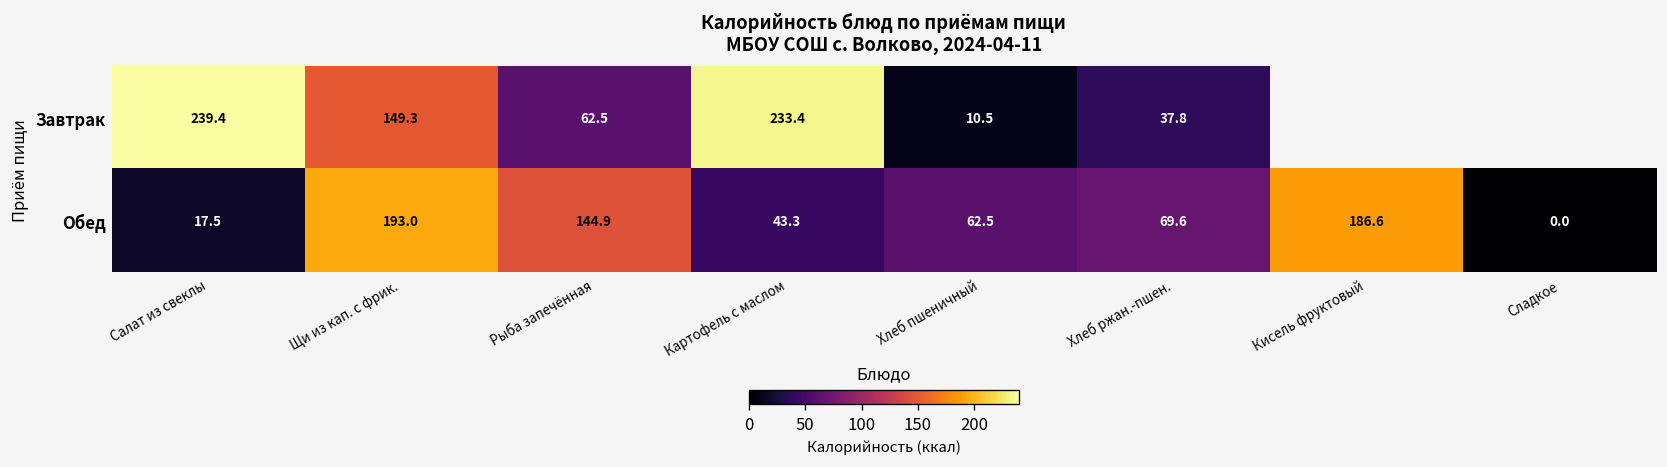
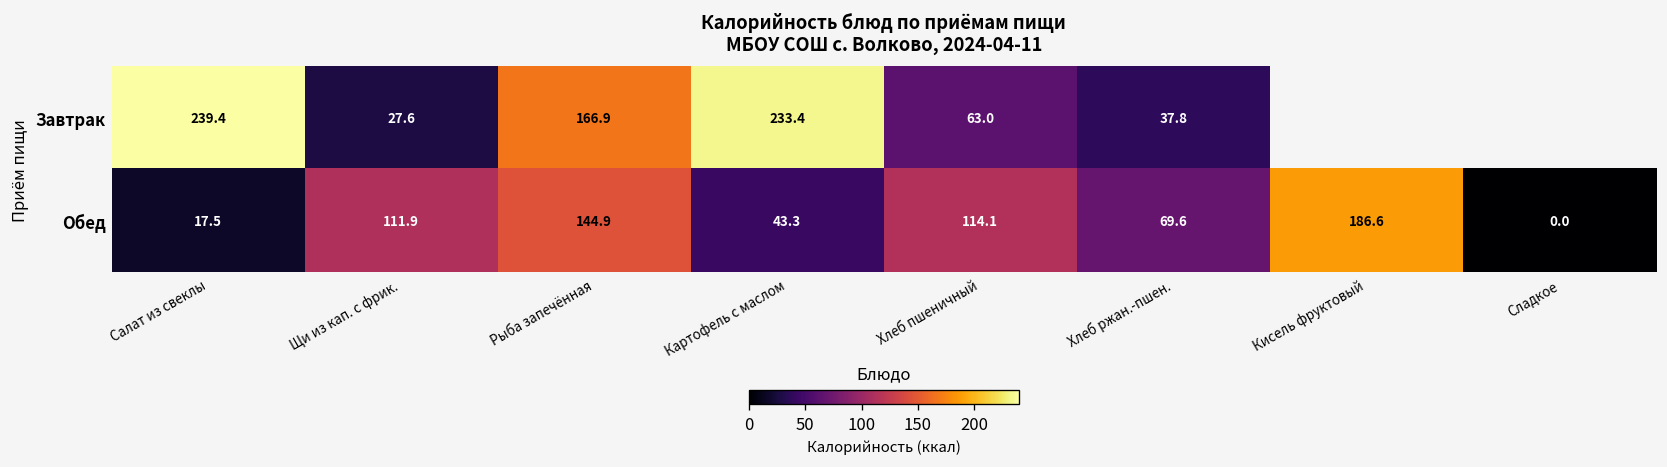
  {
    "Завтрак": {
      "Салат из свеклы": 239.4,
-     "Щи из кап. с фрик.": 149.3,
-     "Рыба запечённая": 62.5,
+     "Щи из кап. с фрик.": 27.6,
+     "Рыба запечённая": 166.9,
      "Картофель с маслом": 233.4,
-     "Хлеб пшеничный": 10.5,
+     "Хлеб пшеничный": 63.0,
      "Хлеб ржан.-пшен.": 37.8
    },
    "Обед": {
      "Салат из свеклы": 17.5,
-     "Щи из кап. с фрик.": 193.0,
+     "Щи из кап. с фрик.": 111.9,
      "Рыба запечённая": 144.9,
      "Картофель с маслом": 43.3,
-     "Хлеб пшеничный": 62.5,
+     "Хлеб пшеничный": 114.1,
      "Хлеб ржан.-пшен.": 69.6,
      "Кисель фруктовый": 186.6,
      "Сладкое": 0.0
    }
  }
